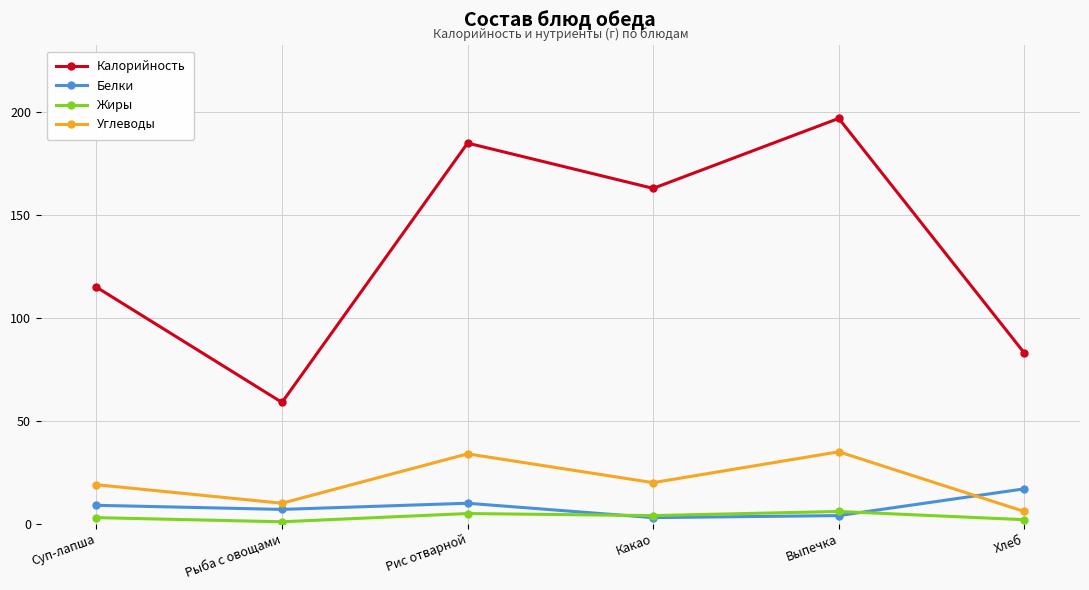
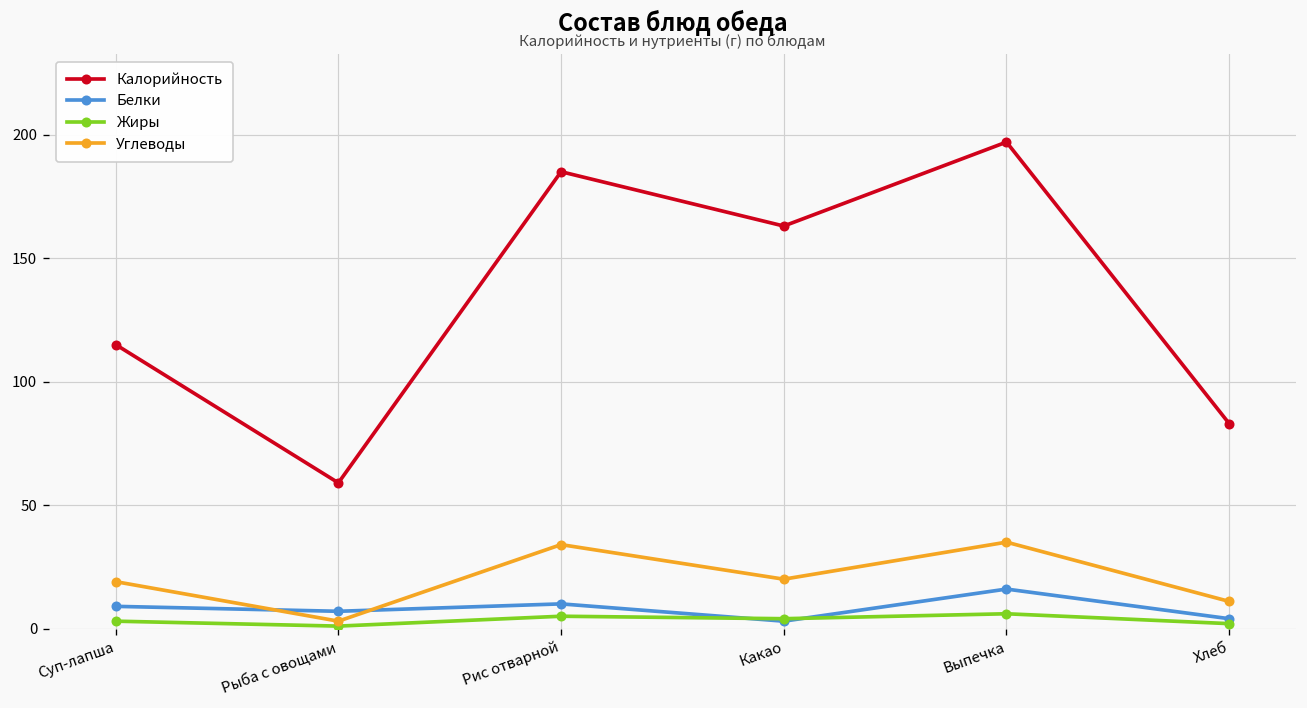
  {
    "Калорийность": {
      "Суп-лапша": 115,
      "Рыба с овощами": 59,
      "Рис отварной": 185,
      "Какао": 163,
      "Выпечка": 197,
      "Хлеб": 83
    },
    "Белки": {
      "Суп-лапша": 9,
      "Рыба с овощами": 7,
      "Рис отварной": 10,
-     "Выпечка": 4,
-     "Хлеб": 17
+     "Выпечка": 16,
+     "Хлеб": 4
    },
    "Жиры": {
      "Суп-лапша": 3,
      "Рыба с овощами": 1,
      "Рис отварной": 5,
      "Выпечка": 6,
      "Хлеб": 2
    },
    "Углеводы": {
      "Суп-лапша": 19,
-     "Рыба с овощами": 10,
+     "Рыба с овощами": 3,
      "Рис отварной": 34,
      "Какао": 20,
      "Выпечка": 35,
-     "Хлеб": 6
+     "Хлеб": 11
    }
  }
